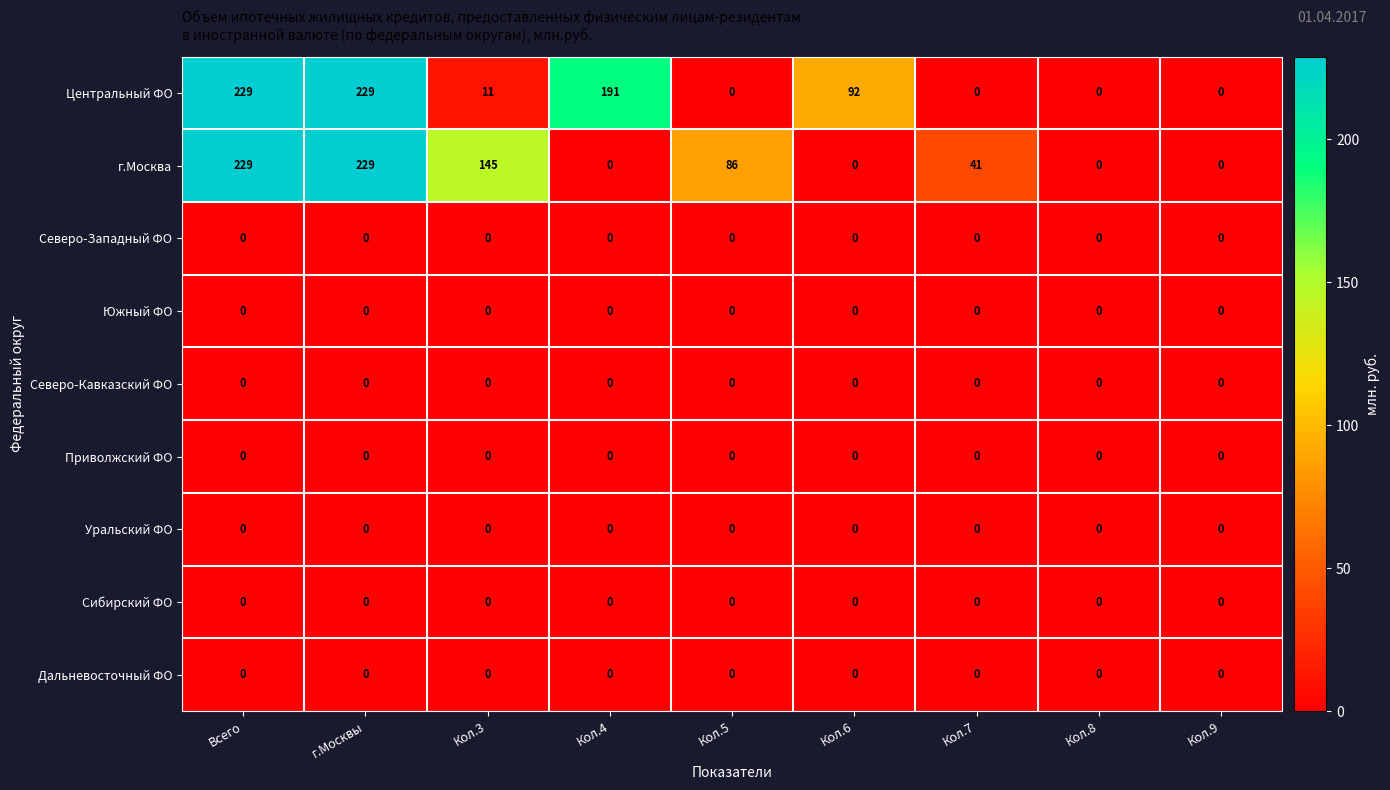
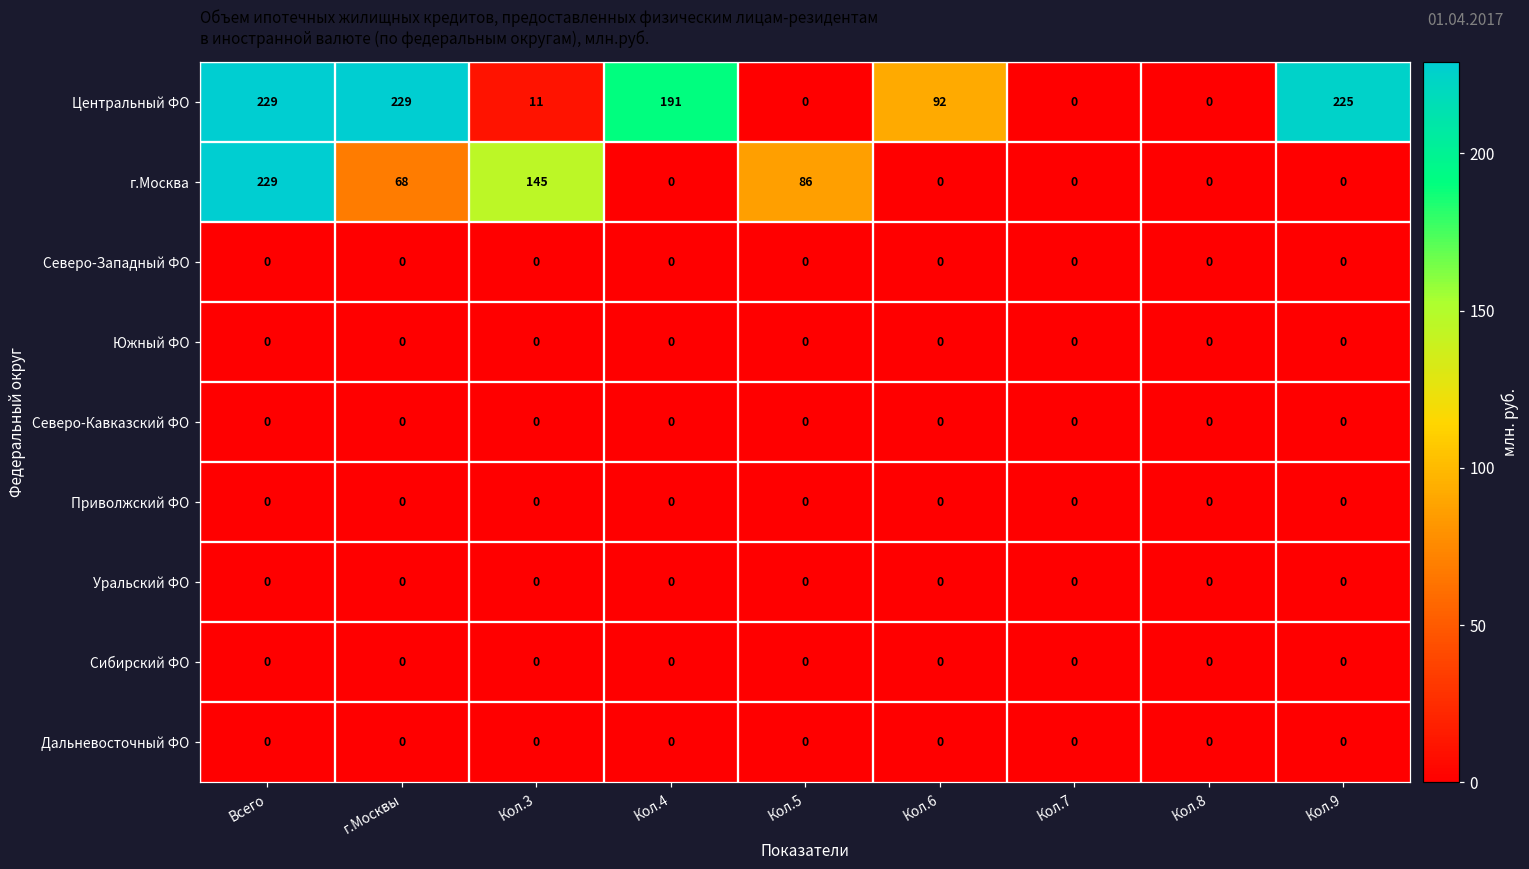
  {
    "Центральный ФО": {
      "Всего": 229,
      "г.Москвы": 229,
      "Кол.3": 11,
      "Кол.4": 191,
      "Кол.5": 0,
      "Кол.6": 92,
      "Кол.7": 0,
      "Кол.8": 0,
-     "Кол.9": 0
+     "Кол.9": 225
    },
    "г.Москва": {
      "Всего": 229,
-     "г.Москвы": 229,
+     "г.Москвы": 68,
      "Кол.3": 145,
      "Кол.4": 0,
      "Кол.5": 86,
      "Кол.6": 0,
-     "Кол.7": 41,
+     "Кол.7": 0,
      "Кол.8": 0,
      "Кол.9": 0
    },
    "Северо-Западный ФО": {
      "Всего": 0,
      "г.Москвы": 0,
      "Кол.3": 0,
      "Кол.4": 0,
      "Кол.5": 0,
      "Кол.6": 0,
      "Кол.7": 0,
      "Кол.8": 0,
      "Кол.9": 0
    },
    "Южный ФО": {
      "Всего": 0,
      "г.Москвы": 0,
      "Кол.3": 0,
      "Кол.4": 0,
      "Кол.5": 0,
      "Кол.6": 0,
      "Кол.7": 0,
      "Кол.8": 0,
      "Кол.9": 0
    },
    "Северо-Кавказский ФО": {
      "Всего": 0,
      "г.Москвы": 0,
      "Кол.3": 0,
      "Кол.4": 0,
      "Кол.5": 0,
      "Кол.6": 0,
      "Кол.7": 0,
      "Кол.8": 0,
      "Кол.9": 0
    },
    "Приволжский ФО": {
      "Всего": 0,
      "г.Москвы": 0,
      "Кол.3": 0,
      "Кол.4": 0,
      "Кол.5": 0,
      "Кол.6": 0,
      "Кол.7": 0,
      "Кол.8": 0,
      "Кол.9": 0
    },
    "Уральский ФО": {
      "Всего": 0,
      "г.Москвы": 0,
      "Кол.3": 0,
      "Кол.4": 0,
      "Кол.5": 0,
      "Кол.6": 0,
      "Кол.7": 0,
      "Кол.8": 0,
      "Кол.9": 0
    },
    "Сибирский ФО": {
      "Всего": 0,
      "г.Москвы": 0,
      "Кол.3": 0,
      "Кол.4": 0,
      "Кол.5": 0,
      "Кол.6": 0,
      "Кол.7": 0,
      "Кол.8": 0,
      "Кол.9": 0
    },
    "Дальневосточный ФО": {
      "Всего": 0,
      "г.Москвы": 0,
      "Кол.3": 0,
      "Кол.4": 0,
      "Кол.5": 0,
      "Кол.6": 0,
      "Кол.7": 0,
      "Кол.8": 0,
      "Кол.9": 0
    }
  }
